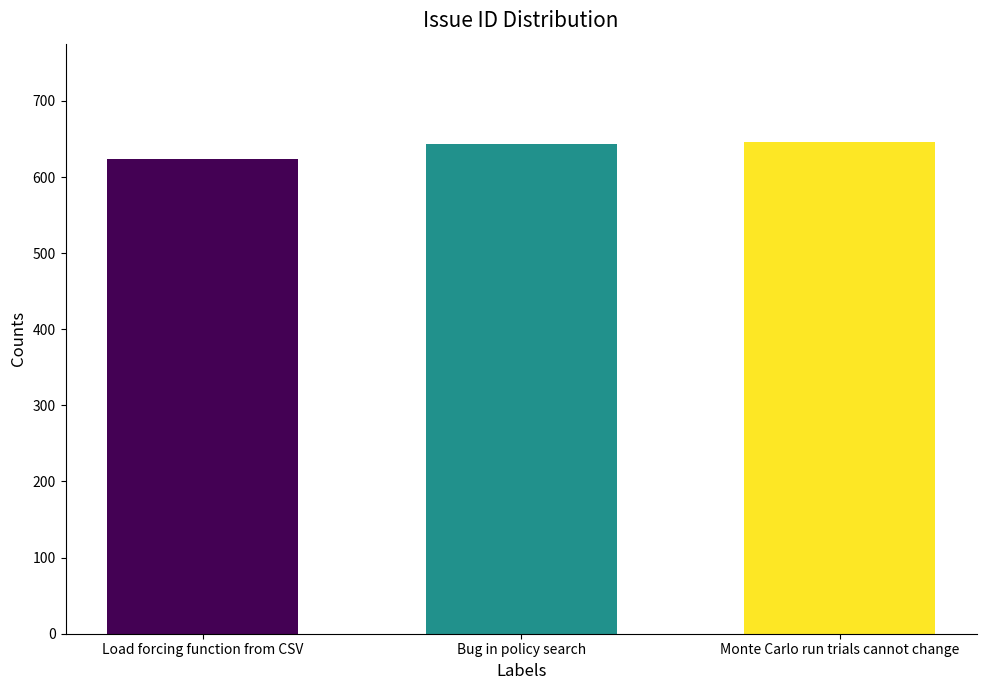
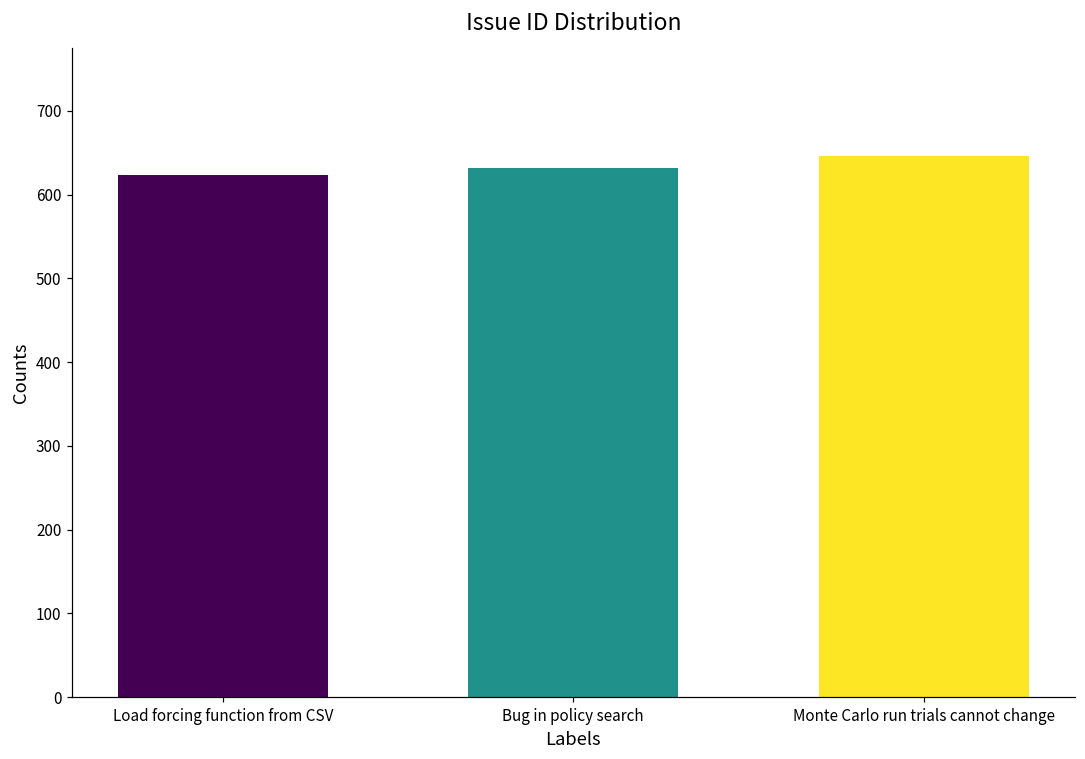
  {
    "Load forcing function from CSV": 620,
-   "Bug in policy search": 640,
+   "Bug in policy search": 630,
    "Monte Carlo run trials cannot change": 650
  }
